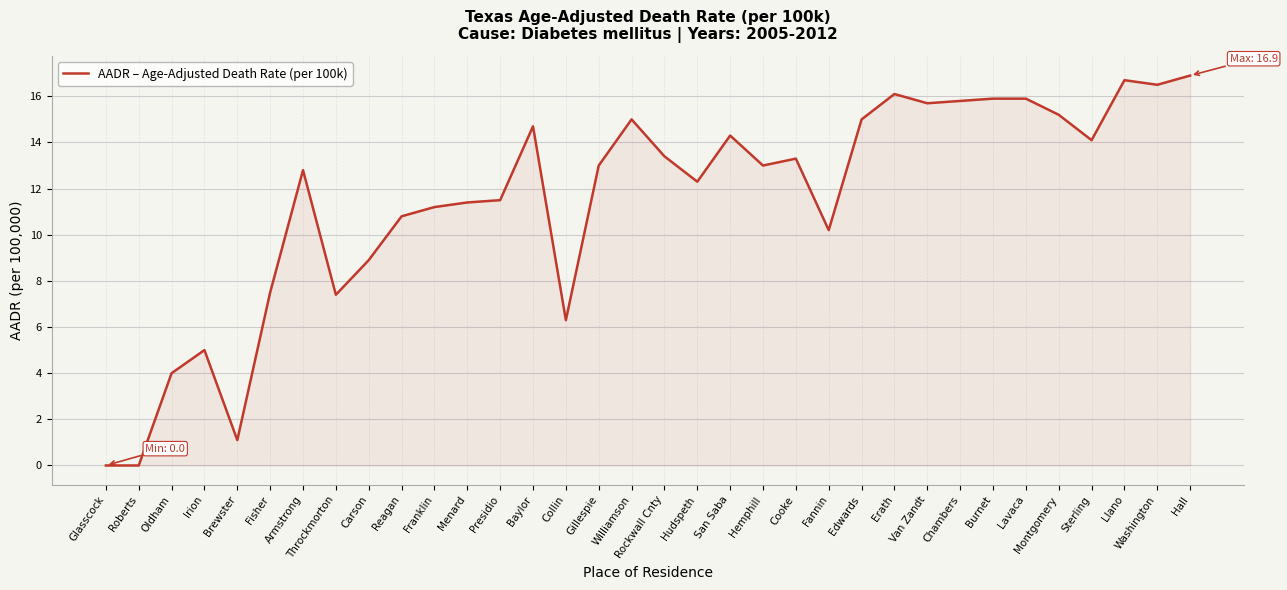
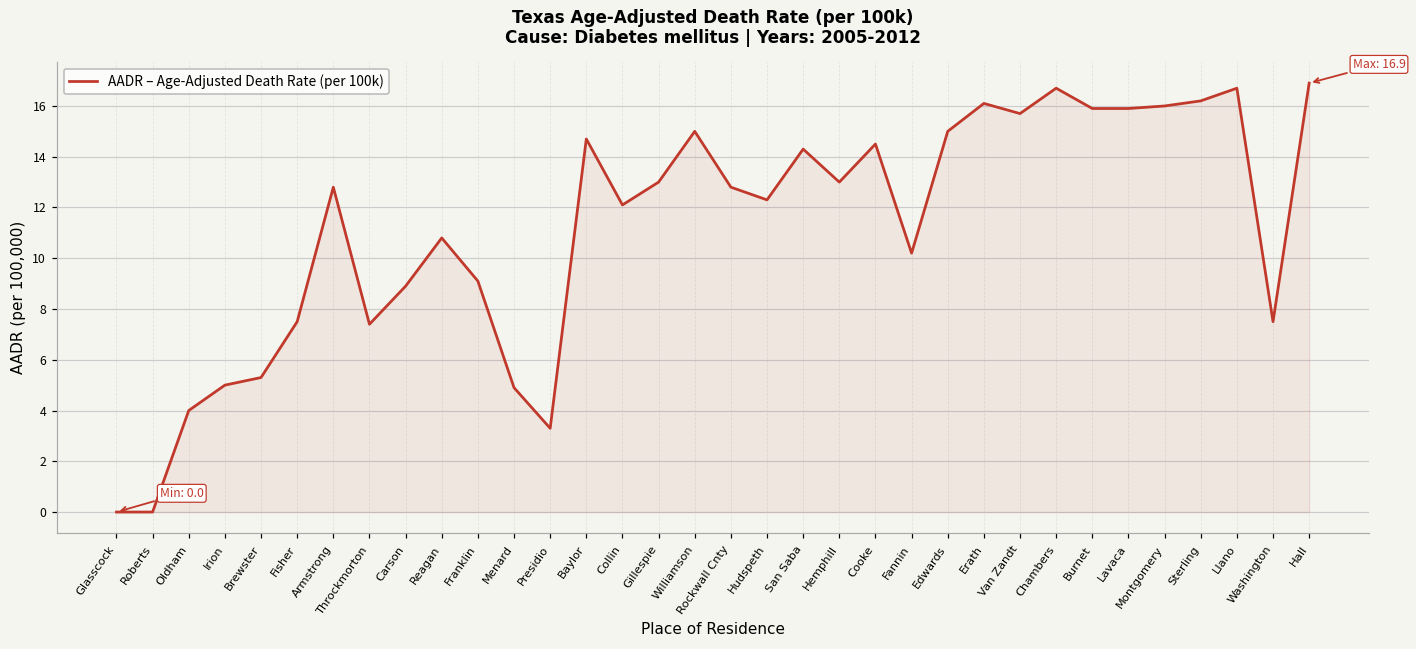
  {
    "Glasscock": 0.0,
    "Oldham": 4.0,
    "Irion": 5.0,
-   "Brewster": 1.1,
+   "Brewster": 5.3,
    "Fisher": 7.5,
    "Armstrong": 12.8,
    "Throckmorton": 7.4,
    "Carson": 8.9,
    "Reagan": 10.8,
-   "Franklin": 11.2,
-   "Menard": 11.4,
-   "Presidio": 11.5,
+   "Franklin": 9.1,
+   "Menard": 4.9,
+   "Presidio": 3.3,
    "Baylor": 14.7,
-   "Collin": 6.3,
+   "Collin": 12.1,
    "Gillespie": 13.0,
    "Williamson": 15.0,
-   "Rockwall Cnty": 13.4,
+   "Rockwall Cnty": 12.8,
    "Hudspeth": 12.3,
    "San Saba": 14.3,
    "Hemphill": 13.0,
-   "Cooke": 13.3,
+   "Cooke": 14.5,
    "Fannin": 10.2,
    "Edwards": 15.0,
    "Erath": 16.1,
    "Van Zandt": 15.7,
-   "Chambers": 15.8,
+   "Chambers": 16.7,
    "Burnet": 15.9,
    "Lavaca": 15.9,
-   "Montgomery": 15.2,
-   "Sterling": 14.1,
+   "Montgomery": 16.0,
+   "Sterling": 16.2,
    "Llano": 16.7,
-   "Washington": 16.5
+   "Washington": 7.5
  }
